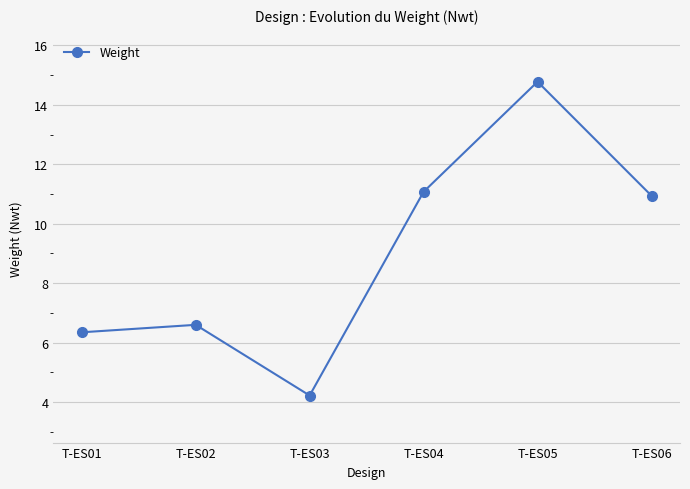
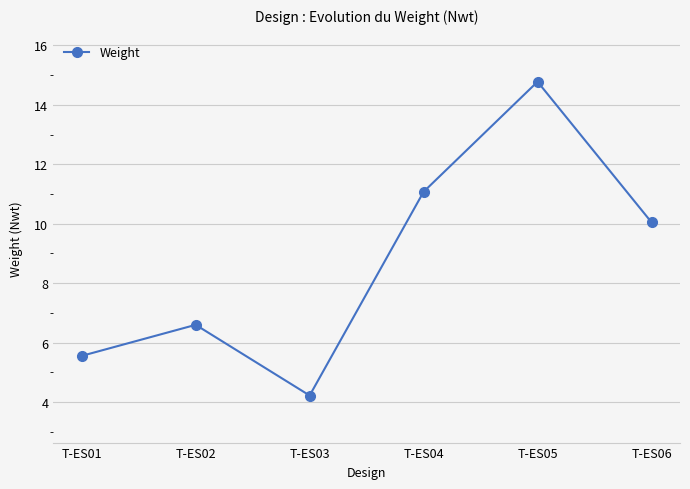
  {
-   "T-ES01": 6.3,
+   "T-ES01": 5.6,
    "T-ES02": 6.6,
    "T-ES03": 4.2,
    "T-ES04": 11.1,
    "T-ES05": 14.8,
-   "T-ES06": 10.9
+   "T-ES06": 10.0
  }
